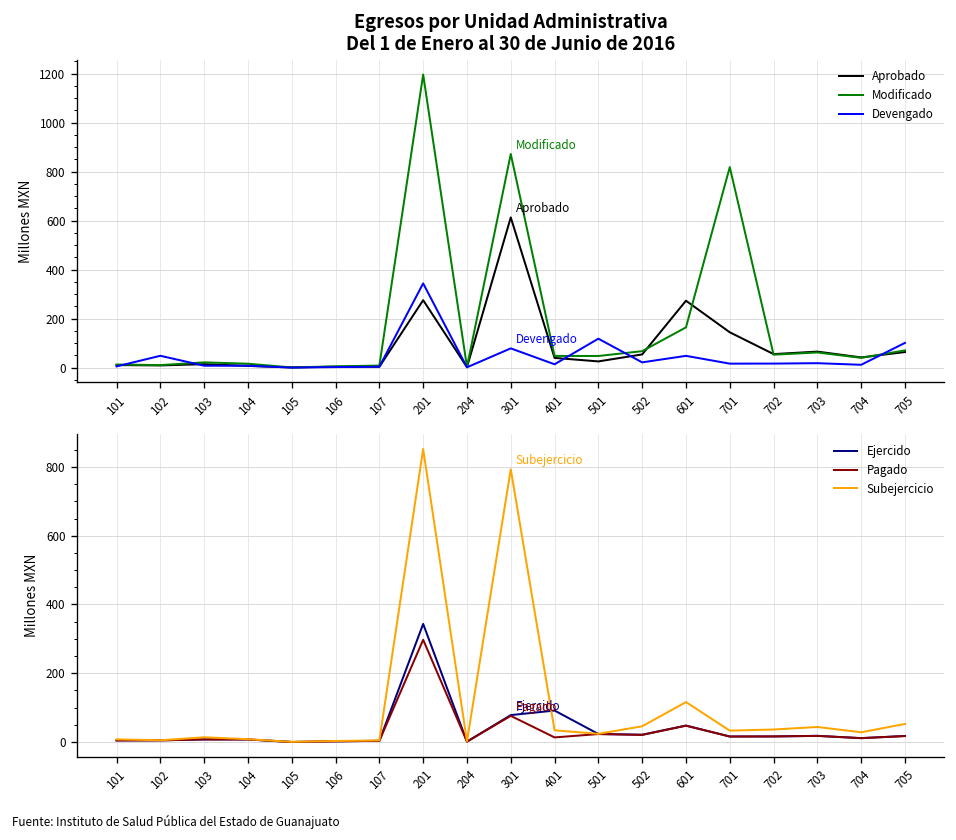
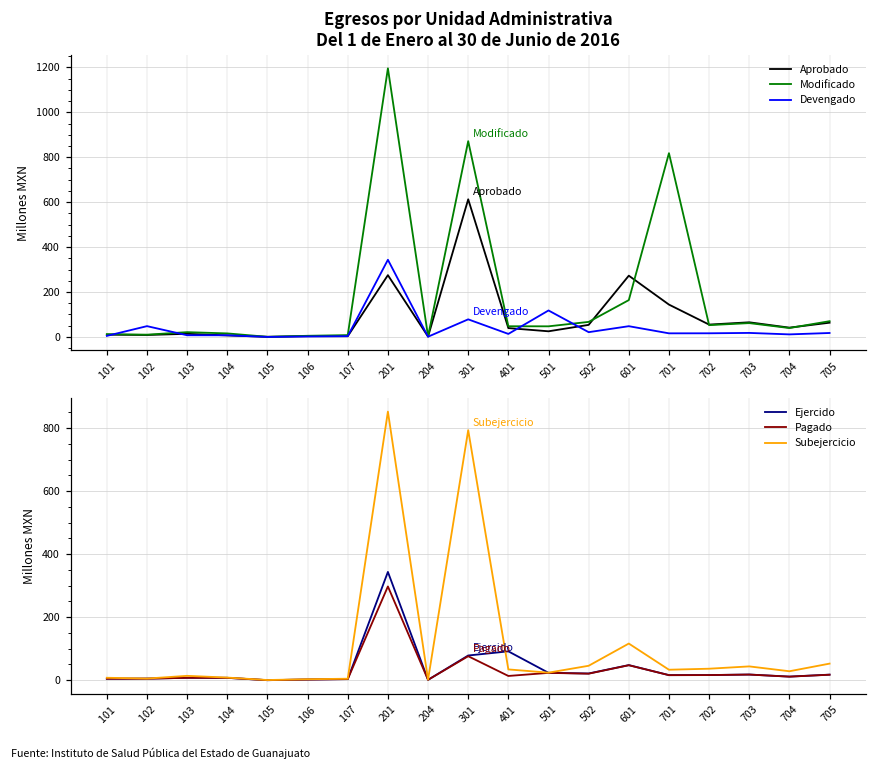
  {
    "Egresos por Unidad Administrativa Del 1 de Enero al 30 de Junio de 2016": {
      "Aprobado": {
        "201": 280,
        "301": 610,
        "501": 30,
        "502": 50,
        "601": 270,
        "701": 140
      },
      "Modificado": {
        "201": 1200,
        "301": 870,
        "501": 50,
        "502": 70,
        "601": 160,
        "701": 820
      },
      "Devengado": {
        "102": 50,
        "201": 340,
        "301": 80,
        "401": 10,
        "501": 120,
        "502": 20,
        "601": 50,
        "701": 20,
        "702": 20,
        "703": 20,
        "704": 10,
-       "705": 100
+       "705": 20
      }
    }
  }
